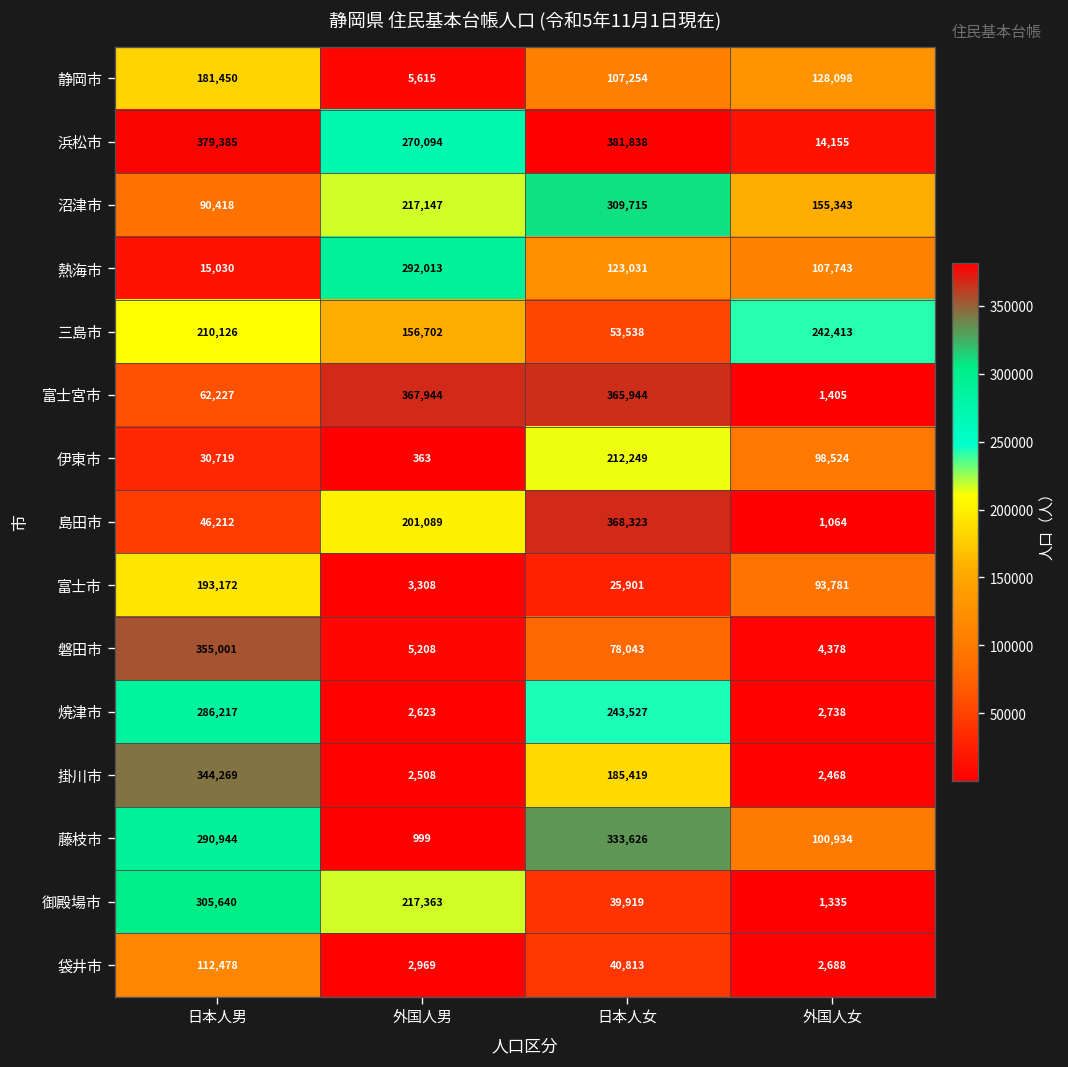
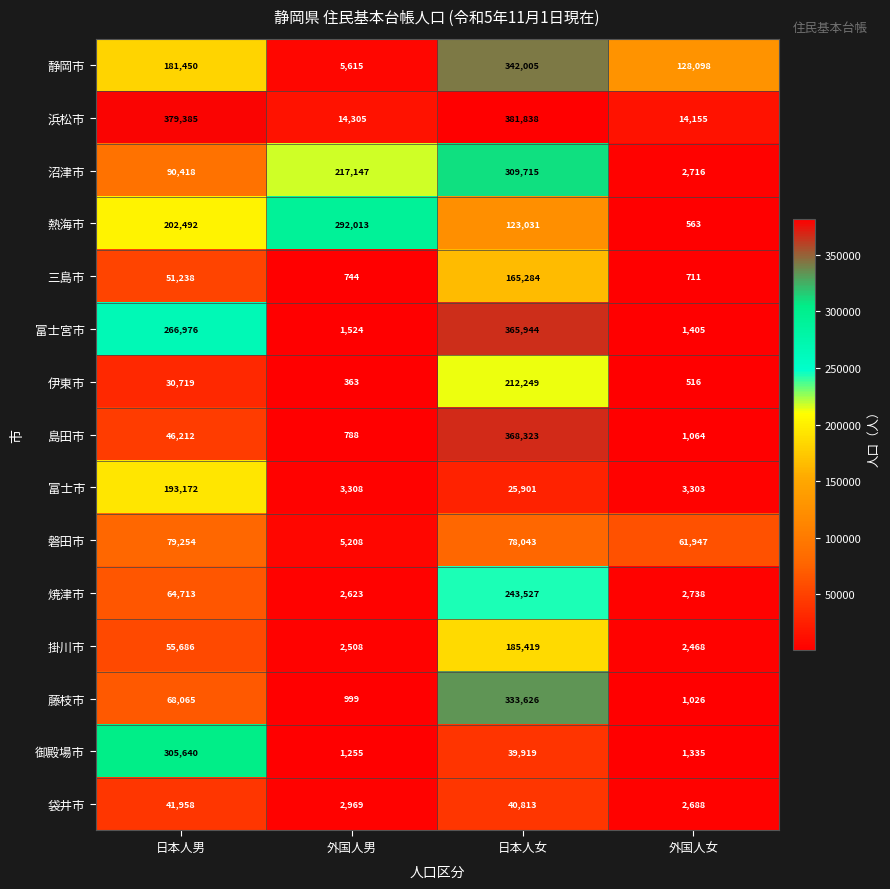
  {
    "静岡市": {
      "日本人男": "181,450",
      "外国人男": "5,615",
-     "日本人女": "107,254",
+     "日本人女": "342,005",
      "外国人女": "128,098"
    },
    "浜松市": {
      "日本人男": "379,385",
-     "外国人男": "270,094",
+     "外国人男": "14,305",
      "日本人女": "381,838",
      "外国人女": "14,155"
    },
    "沼津市": {
      "日本人男": "90,418",
      "外国人男": "217,147",
      "日本人女": "309,715",
-     "外国人女": "155,343"
+     "外国人女": "2,716"
    },
    "熱海市": {
-     "日本人男": "15,030",
+     "日本人男": "202,492",
      "外国人男": "292,013",
      "日本人女": "123,031",
-     "外国人女": "107,743"
+     "外国人女": "563"
    },
    "三島市": {
-     "日本人男": "210,126",
-     "外国人男": "156,702",
-     "日本人女": "53,538",
-     "外国人女": "242,413"
+     "日本人男": "51,238",
+     "外国人男": "744",
+     "日本人女": "165,284",
+     "外国人女": "711"
    },
    "富士宮市": {
-     "日本人男": "62,227",
-     "外国人男": "367,944",
+     "日本人男": "266,976",
+     "外国人男": "1,524",
      "日本人女": "365,944",
      "外国人女": "1,405"
    },
    "伊東市": {
      "日本人男": "30,719",
      "外国人男": "363",
      "日本人女": "212,249",
-     "外国人女": "98,524"
+     "外国人女": "516"
    },
    "島田市": {
      "日本人男": "46,212",
-     "外国人男": "201,089",
+     "外国人男": "788",
      "日本人女": "368,323",
      "外国人女": "1,064"
    },
    "富士市": {
      "日本人男": "193,172",
      "外国人男": "3,308",
      "日本人女": "25,901",
-     "外国人女": "93,781"
+     "外国人女": "3,303"
    },
    "磐田市": {
-     "日本人男": "355,001",
+     "日本人男": "79,254",
      "外国人男": "5,208",
      "日本人女": "78,043",
-     "外国人女": "4,378"
+     "外国人女": "61,947"
    },
    "焼津市": {
-     "日本人男": "286,217",
+     "日本人男": "64,713",
      "外国人男": "2,623",
      "日本人女": "243,527",
      "外国人女": "2,738"
    },
    "掛川市": {
-     "日本人男": "344,269",
+     "日本人男": "55,686",
      "外国人男": "2,508",
      "日本人女": "185,419",
      "外国人女": "2,468"
    },
    "藤枝市": {
-     "日本人男": "290,944",
+     "日本人男": "68,065",
      "外国人男": "999",
      "日本人女": "333,626",
-     "外国人女": "100,934"
+     "外国人女": "1,026"
    },
    "御殿場市": {
      "日本人男": "305,640",
-     "外国人男": "217,363",
+     "外国人男": "1,255",
      "日本人女": "39,919",
      "外国人女": "1,335"
    },
    "袋井市": {
-     "日本人男": "112,478",
+     "日本人男": "41,958",
      "外国人男": "2,969",
      "日本人女": "40,813",
      "外国人女": "2,688"
    }
  }
